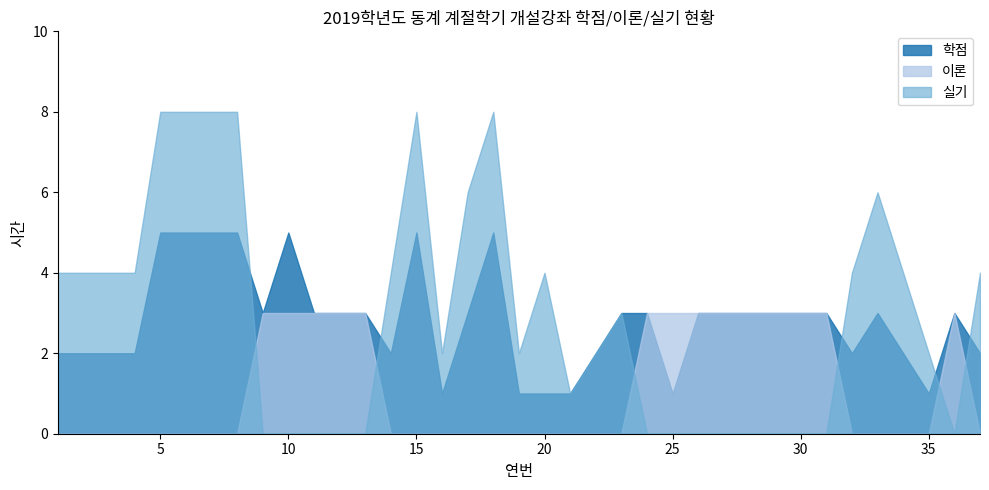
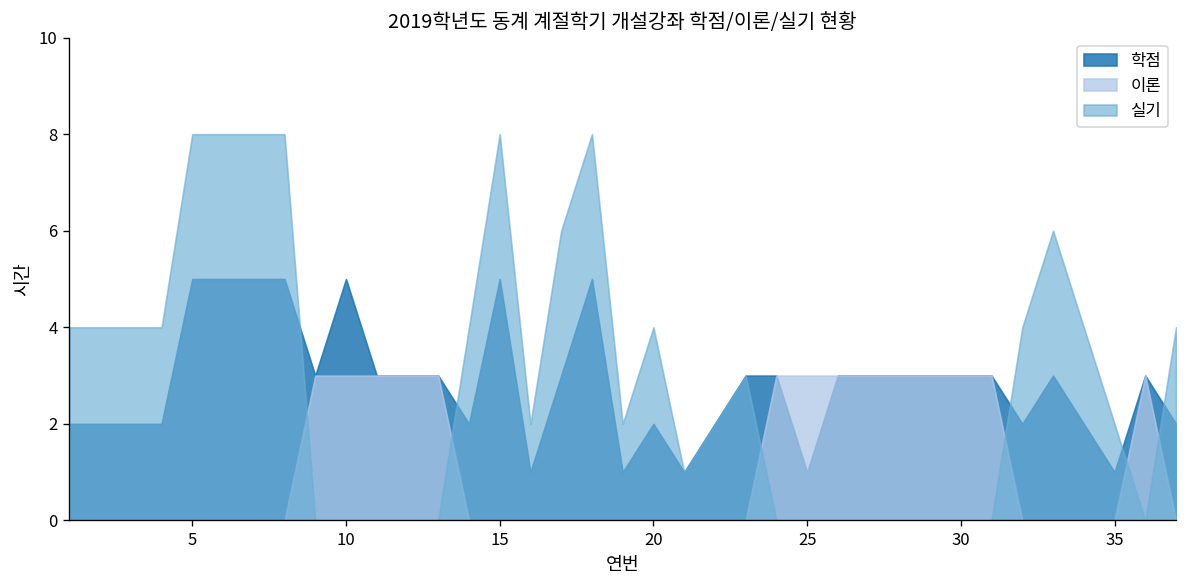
  {
    "학점": {
      "5": 5,
      "10": 5,
      "15": 5,
-     "20": 1,
+     "20": 2,
      "25": 1,
      "35": 1
    }
  }
